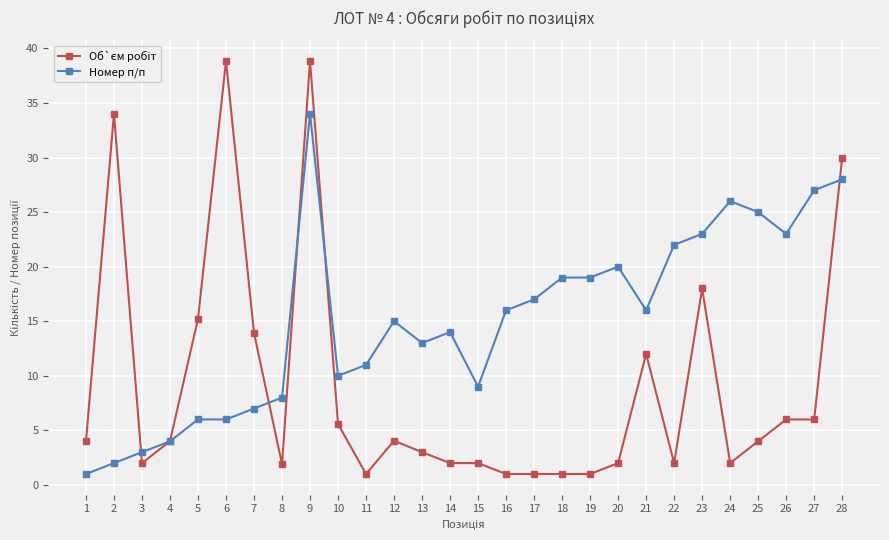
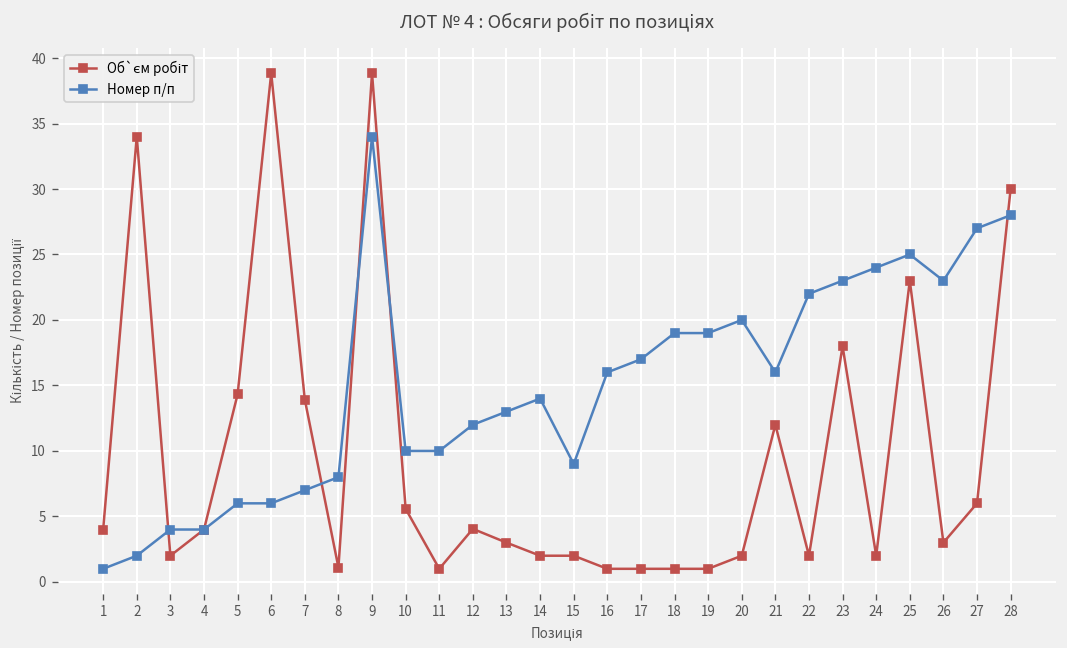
  {
    "Об`єм робіт": {
      "1": 4.0,
      "2": 34.0,
      "3": 2.0,
-     "5": 15.2,
+     "5": 14.3,
      "6": 38.8,
      "7": 13.9,
-     "8": 1.9,
+     "8": 1.1,
      "9": 38.8,
      "10": 5.6,
      "11": 1.0,
      "12": 4.1,
      "13": 3.0,
      "14": 2.0,
      "15": 2.0,
      "16": 1.0,
      "17": 1.0,
      "18": 1.0,
      "19": 1.0,
      "20": 2.0,
      "21": 12.0,
      "22": 2.0,
      "23": 18.0,
      "24": 2.0,
-     "25": 4,
-     "26": 6,
+     "25": 23,
+     "26": 3,
      "27": 6.0,
      "28": 30.0
    },
    "Номер п/п": {
      "1": 1,
      "2": 2,
-     "3": 3,
+     "3": 4,
      "5": 6,
      "6": 6,
      "7": 7,
      "8": 8,
      "9": 34,
      "10": 10,
-     "11": 11,
-     "12": 15,
+     "11": 10,
+     "12": 12,
      "13": 13,
      "14": 14,
      "15": 9,
      "16": 16,
      "17": 17,
      "18": 19,
      "19": 19,
      "20": 20,
      "21": 16,
      "22": 22,
      "23": 23,
-     "24": 26,
+     "24": 24,
      "25": 25,
      "26": 23,
      "27": 27,
      "28": 28
    }
  }
